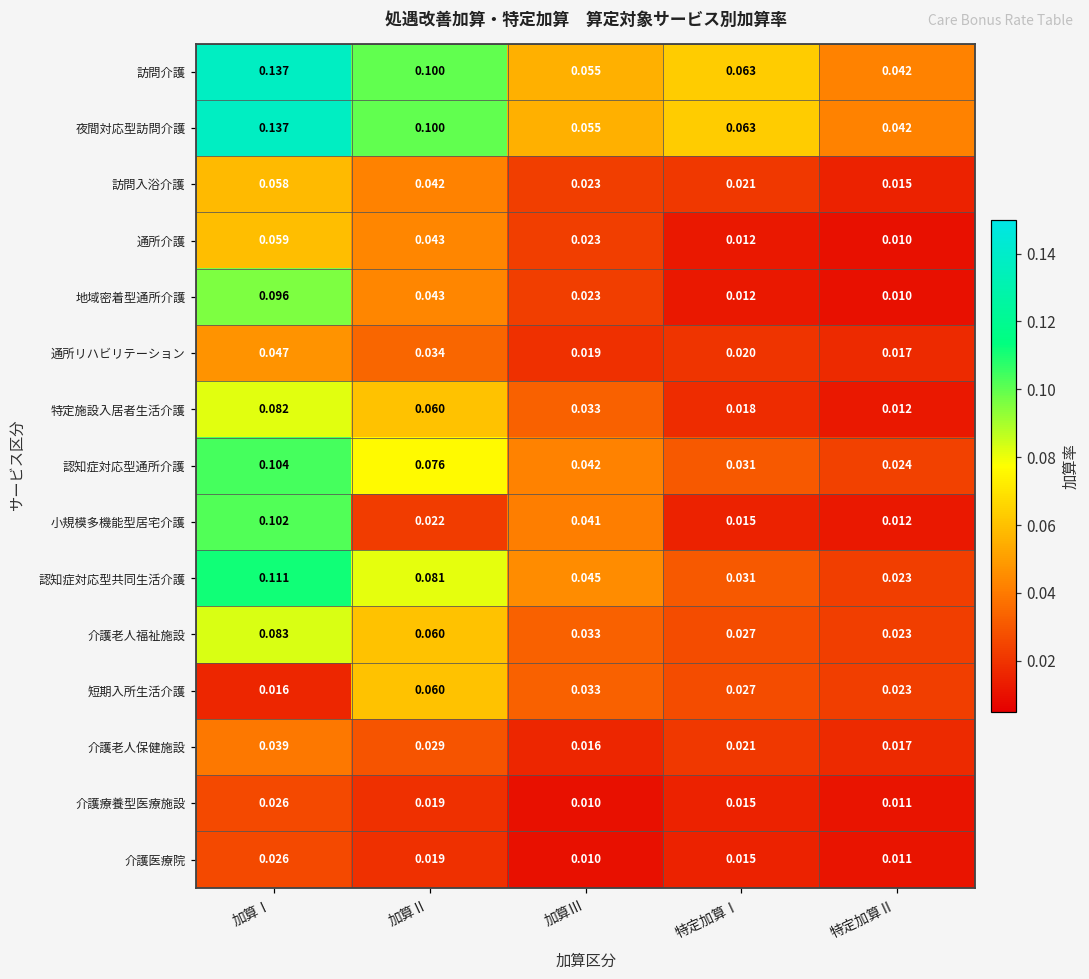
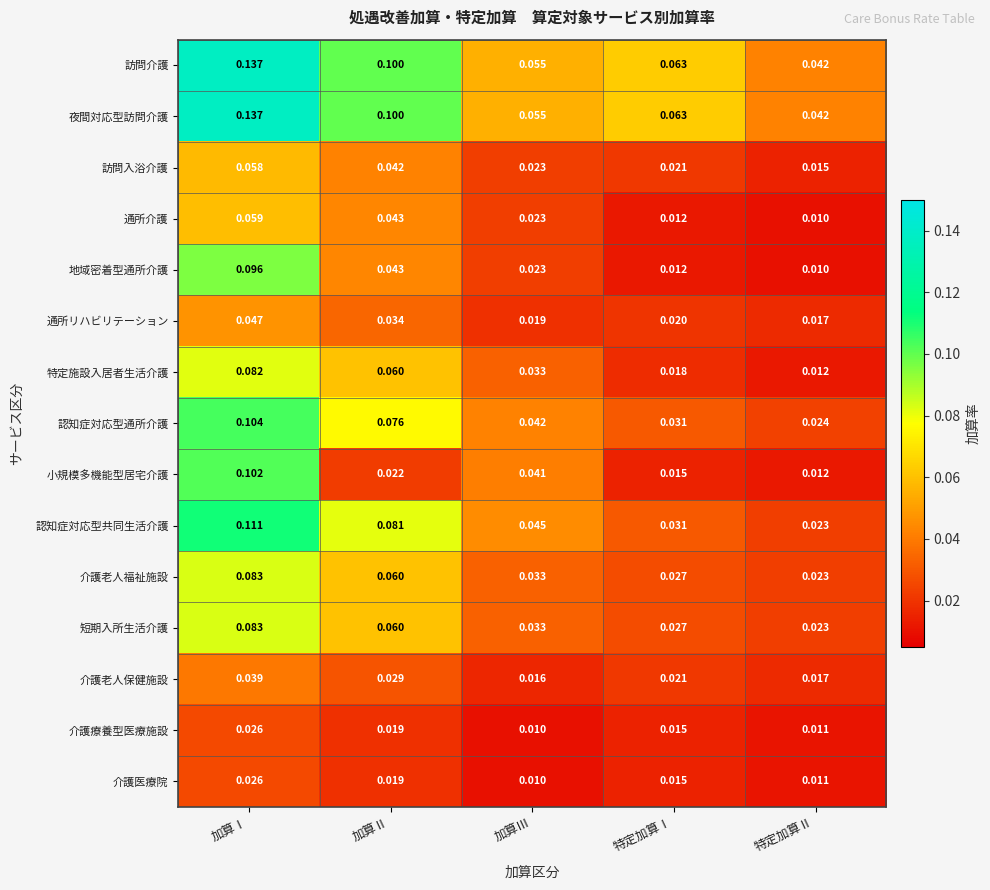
  {
    "訪問介護": {
      "加算Ⅰ": 0.137,
      "加算Ⅱ": 0.100,
      "加算Ⅲ": 0.055,
      "特定加算Ⅰ": 0.063,
      "特定加算Ⅱ": 0.042
    },
    "夜間対応型訪問介護": {
      "加算Ⅰ": 0.137,
      "加算Ⅱ": 0.100,
      "加算Ⅲ": 0.055,
      "特定加算Ⅰ": 0.063,
      "特定加算Ⅱ": 0.042
    },
    "訪問入浴介護": {
      "加算Ⅰ": 0.058,
      "加算Ⅱ": 0.042,
      "加算Ⅲ": 0.023,
      "特定加算Ⅰ": 0.021,
      "特定加算Ⅱ": 0.015
    },
    "通所介護": {
      "加算Ⅰ": 0.059,
      "加算Ⅱ": 0.043,
      "加算Ⅲ": 0.023,
      "特定加算Ⅰ": 0.012,
      "特定加算Ⅱ": 0.010
    },
    "地域密着型通所介護": {
      "加算Ⅰ": 0.096,
      "加算Ⅱ": 0.043,
      "加算Ⅲ": 0.023,
      "特定加算Ⅰ": 0.012,
      "特定加算Ⅱ": 0.010
    },
    "通所リハビリテーション": {
      "加算Ⅰ": 0.047,
      "加算Ⅱ": 0.034,
      "加算Ⅲ": 0.019,
      "特定加算Ⅰ": 0.020,
      "特定加算Ⅱ": 0.017
    },
    "特定施設入居者生活介護": {
      "加算Ⅰ": 0.082,
      "加算Ⅱ": 0.060,
      "加算Ⅲ": 0.033,
      "特定加算Ⅰ": 0.018,
      "特定加算Ⅱ": 0.012
    },
    "認知症対応型通所介護": {
      "加算Ⅰ": 0.104,
      "加算Ⅱ": 0.076,
      "加算Ⅲ": 0.042,
      "特定加算Ⅰ": 0.031,
      "特定加算Ⅱ": 0.024
    },
    "小規模多機能型居宅介護": {
      "加算Ⅰ": 0.102,
      "加算Ⅱ": 0.022,
      "加算Ⅲ": 0.041,
      "特定加算Ⅰ": 0.015,
      "特定加算Ⅱ": 0.012
    },
    "認知症対応型共同生活介護": {
      "加算Ⅰ": 0.111,
      "加算Ⅱ": 0.081,
      "加算Ⅲ": 0.045,
      "特定加算Ⅰ": 0.031,
      "特定加算Ⅱ": 0.023
    },
    "介護老人福祉施設": {
      "加算Ⅰ": 0.083,
      "加算Ⅱ": 0.060,
      "加算Ⅲ": 0.033,
      "特定加算Ⅰ": 0.027,
      "特定加算Ⅱ": 0.023
    },
    "短期入所生活介護": {
-     "加算Ⅰ": 0.016,
+     "加算Ⅰ": 0.083,
      "加算Ⅱ": 0.060,
      "加算Ⅲ": 0.033,
      "特定加算Ⅰ": 0.027,
      "特定加算Ⅱ": 0.023
    },
    "介護老人保健施設": {
      "加算Ⅰ": 0.039,
      "加算Ⅱ": 0.029,
      "加算Ⅲ": 0.016,
      "特定加算Ⅰ": 0.021,
      "特定加算Ⅱ": 0.017
    },
    "介護療養型医療施設": {
      "加算Ⅰ": 0.026,
      "加算Ⅱ": 0.019,
      "加算Ⅲ": 0.010,
      "特定加算Ⅰ": 0.015,
      "特定加算Ⅱ": 0.011
    },
    "介護医療院": {
      "加算Ⅰ": 0.026,
      "加算Ⅱ": 0.019,
      "加算Ⅲ": 0.010,
      "特定加算Ⅰ": 0.015,
      "特定加算Ⅱ": 0.011
    }
  }
